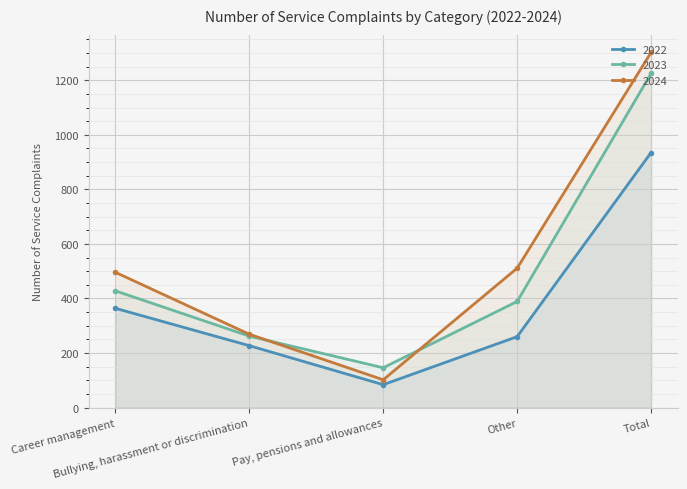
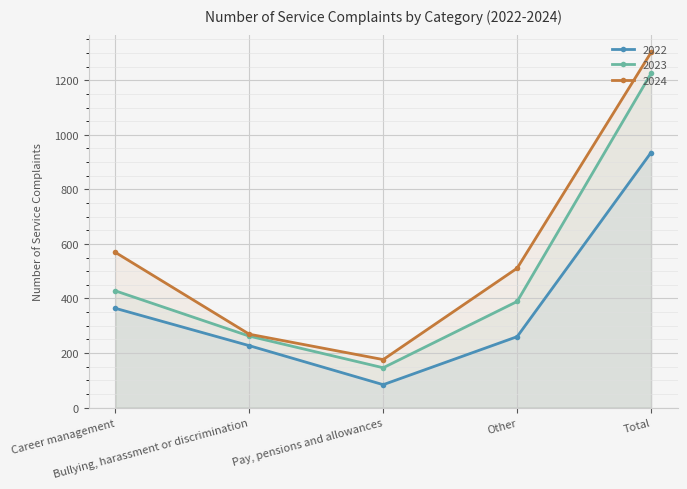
  {
    "2024": {
-     "Career management": 500,
-     "Pay, pensions and allowances": 100,
+     "Career management": 570,
+     "Pay, pensions and allowances": 180,
      "Other": 510,
      "Total": 1300
    }
  }
